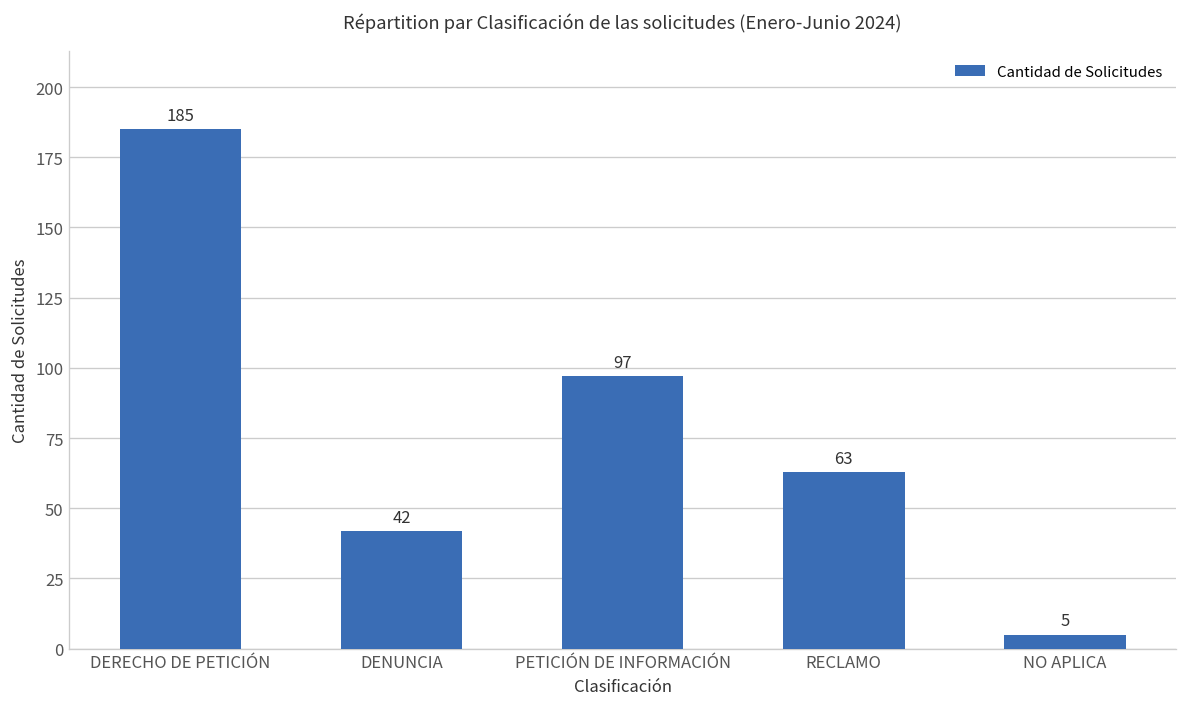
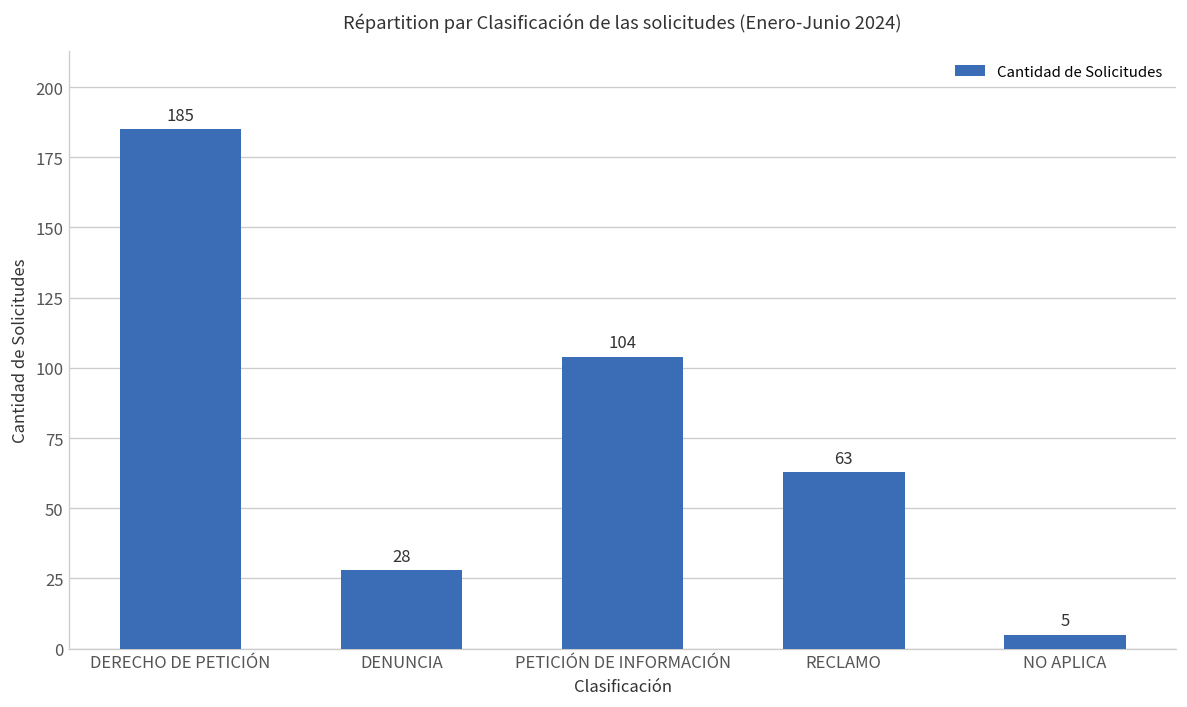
  {
    "DERECHO DE PETICIÓN": 185,
-   "DENUNCIA": 42,
-   "PETICIÓN DE INFORMACIÓN": 97,
+   "DENUNCIA": 28,
+   "PETICIÓN DE INFORMACIÓN": 104,
    "RECLAMO": 63,
    "NO APLICA": 5
  }
